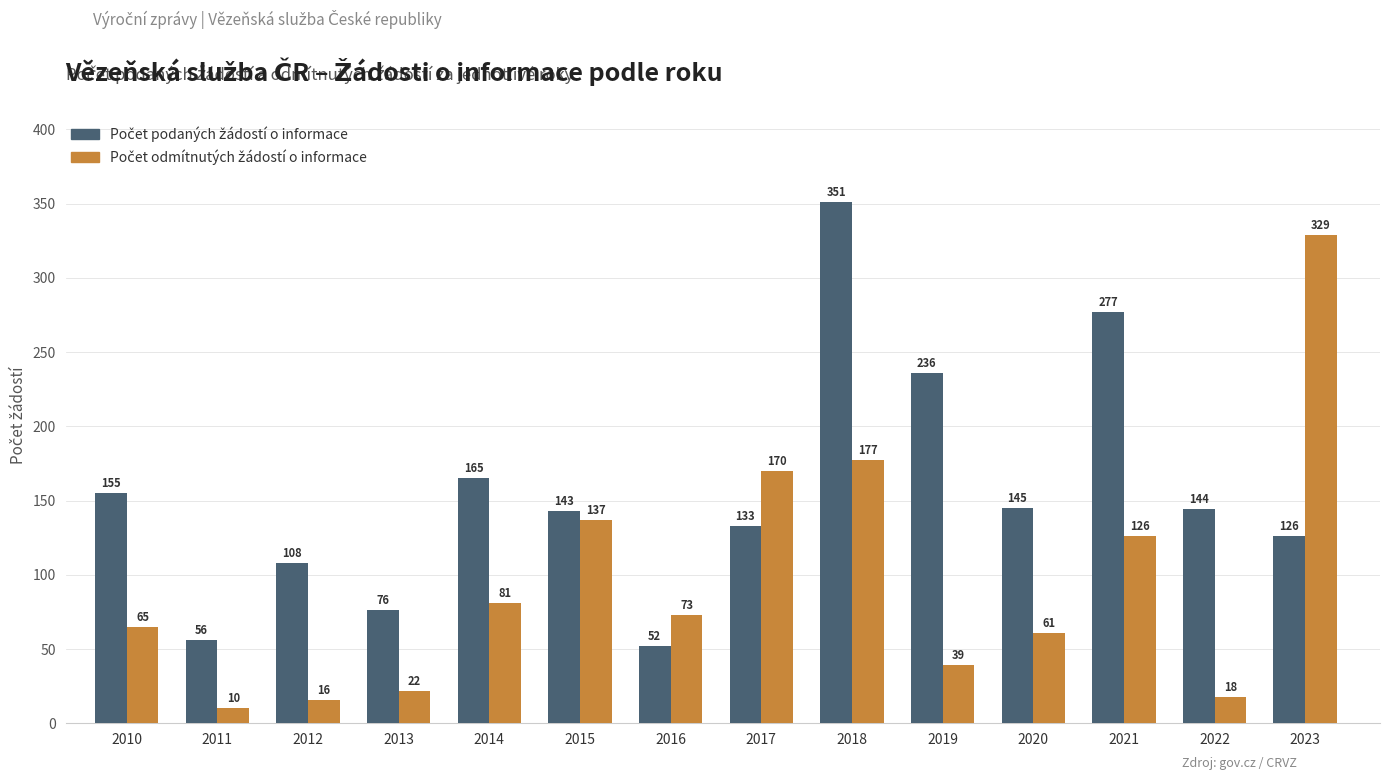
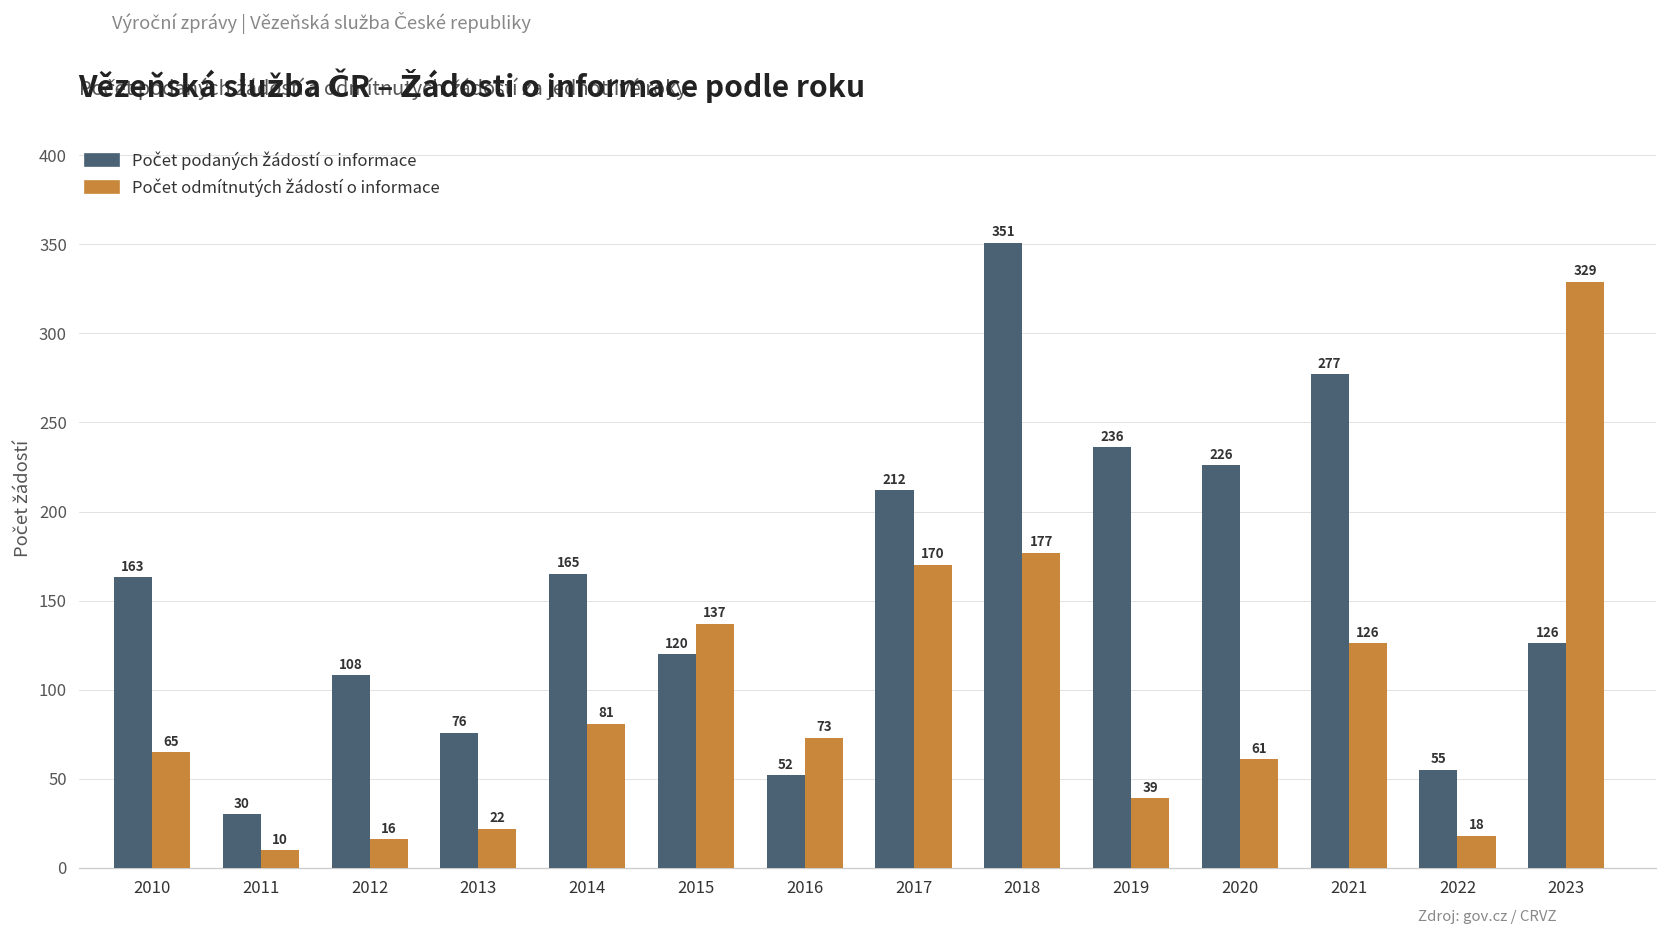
  {
    "Počet podaných žádostí o informace": {
-     "2010": 155,
-     "2011": 56,
+     "2010": 163,
+     "2011": 30,
      "2012": 108,
      "2013": 76,
      "2014": 165,
-     "2015": 143,
+     "2015": 120,
      "2016": 52,
-     "2017": 133,
+     "2017": 212,
      "2018": 351,
      "2019": 236,
-     "2020": 145,
+     "2020": 226,
      "2021": 277,
-     "2022": 144,
+     "2022": 55,
      "2023": 126
    },
    "Počet odmítnutých žádostí o informace": {
      "2010": 65,
      "2011": 10,
      "2012": 16,
      "2013": 22,
      "2014": 81,
      "2015": 137,
      "2016": 73,
      "2017": 170,
      "2018": 177,
      "2019": 39,
      "2020": 61,
      "2021": 126,
      "2022": 18,
      "2023": 329
    }
  }
